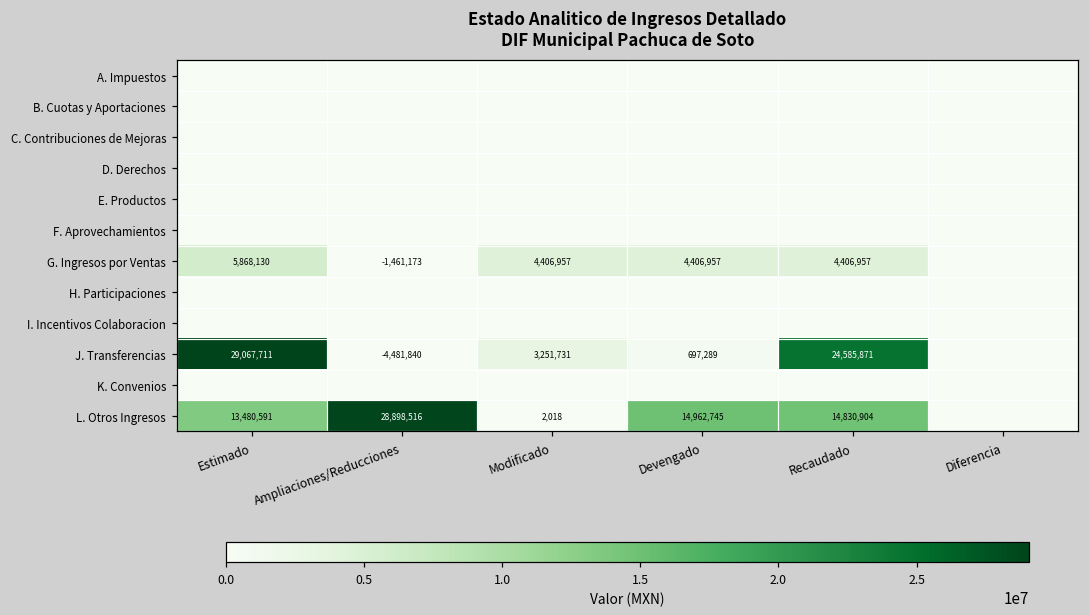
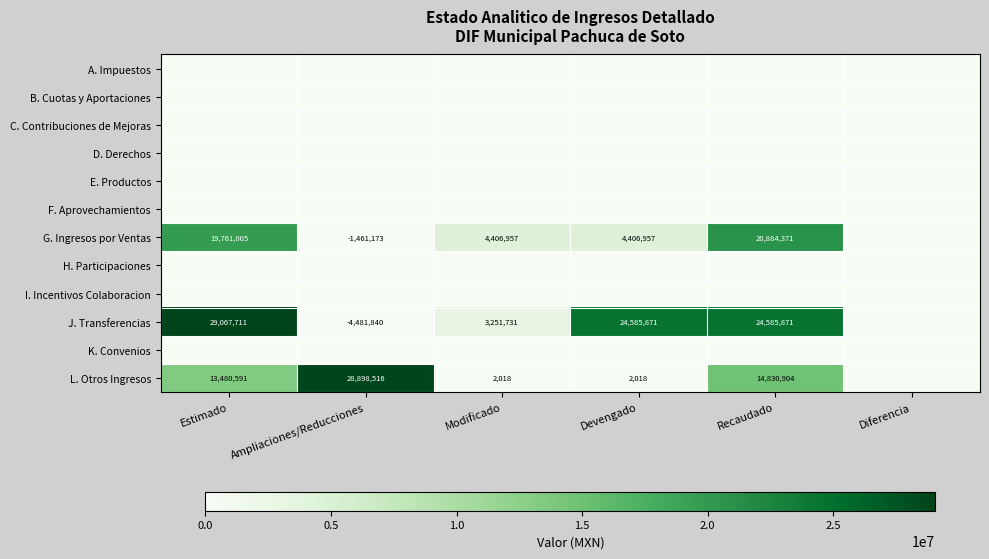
  {
    "G. Ingresos por Ventas": {
-     "Estimado": "5,868,130",
+     "Estimado": "19,761,005",
      "Ampliaciones/Reducciones": "-1,461,173",
      "Modificado": "4,406,957",
      "Devengado": "4,406,957",
-     "Recaudado": "4,406,957"
+     "Recaudado": "20,884,371"
    },
    "J. Transferencias": {
      "Estimado": "29,067,711",
      "Ampliaciones/Reducciones": "-4,481,840",
      "Modificado": "3,251,731",
-     "Devengado": "697,289",
+     "Devengado": "24,585,871",
      "Recaudado": "24,585,871"
    },
    "L. Otros Ingresos": {
      "Estimado": "13,480,591",
      "Ampliaciones/Reducciones": "28,898,516",
      "Modificado": "2,018",
-     "Devengado": "14,962,745",
+     "Devengado": "2,018",
      "Recaudado": "14,830,904"
    }
  }
